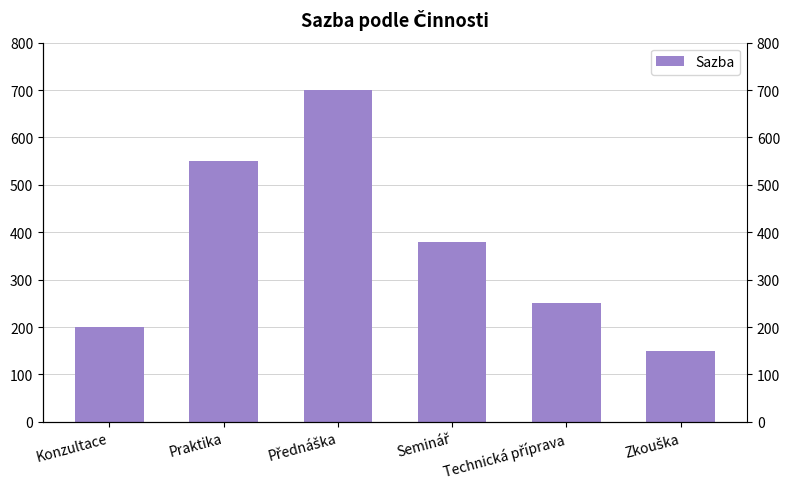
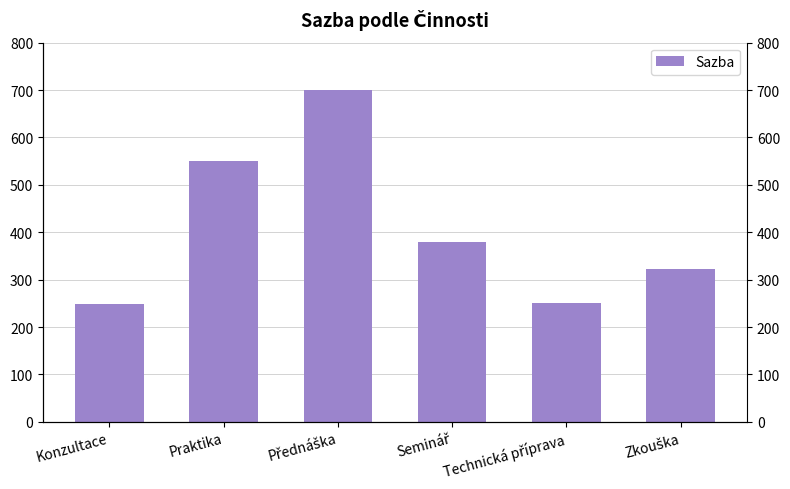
  {
-   "Konzultace": 200,
+   "Konzultace": 250,
    "Praktika": 550,
    "Přednáška": 700,
    "Seminář": 380,
    "Technická příprava": 250,
-   "Zkouška": 150
+   "Zkouška": 320
  }
